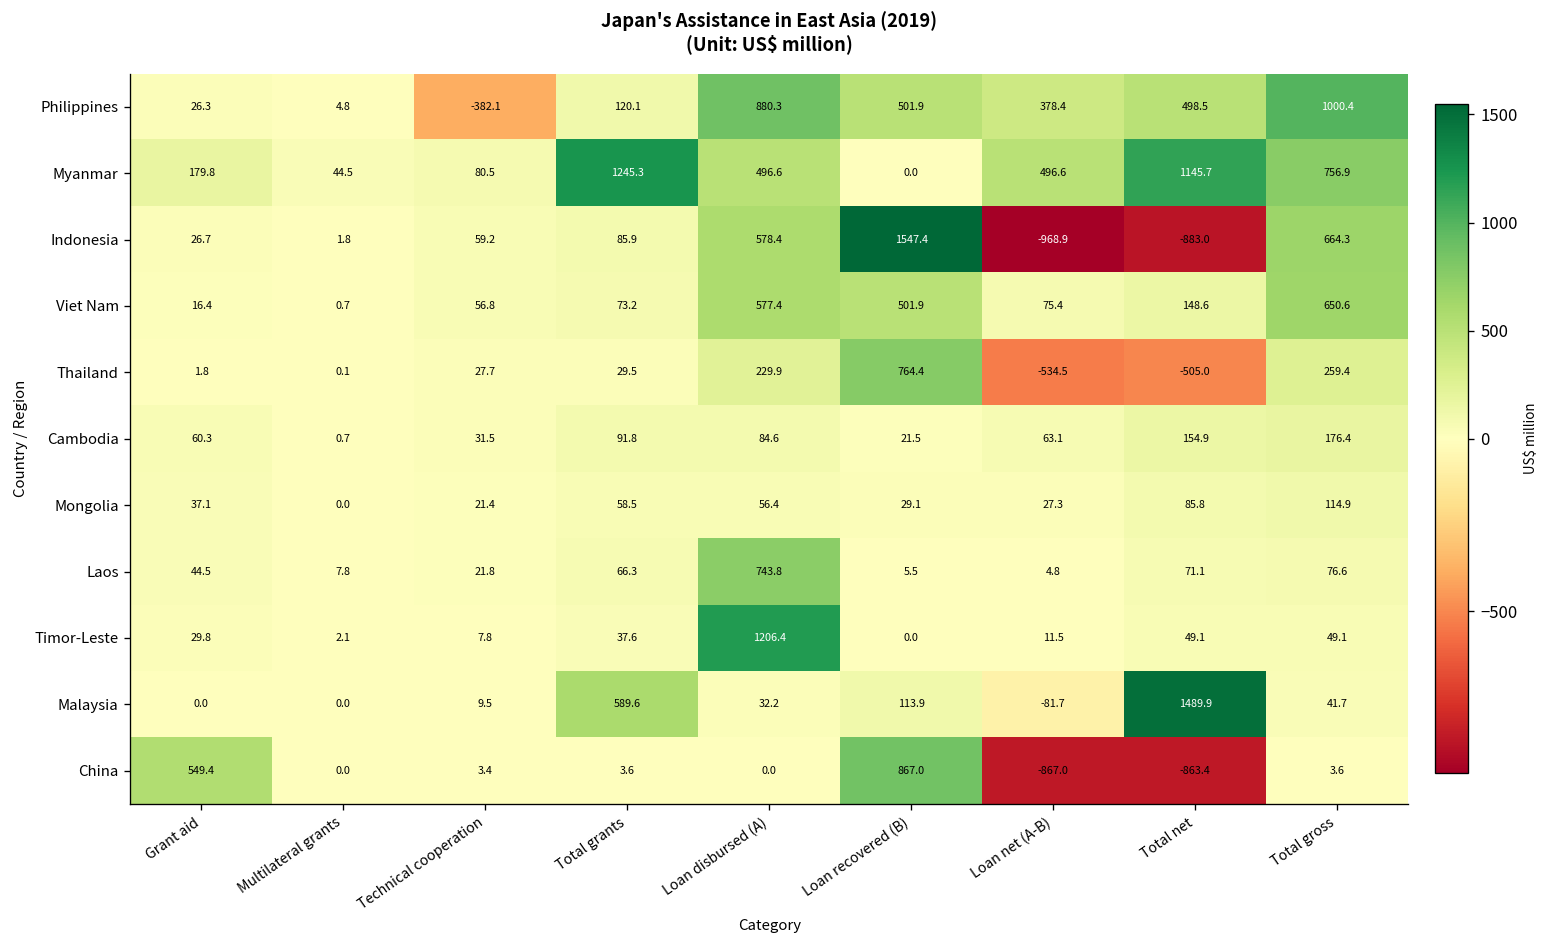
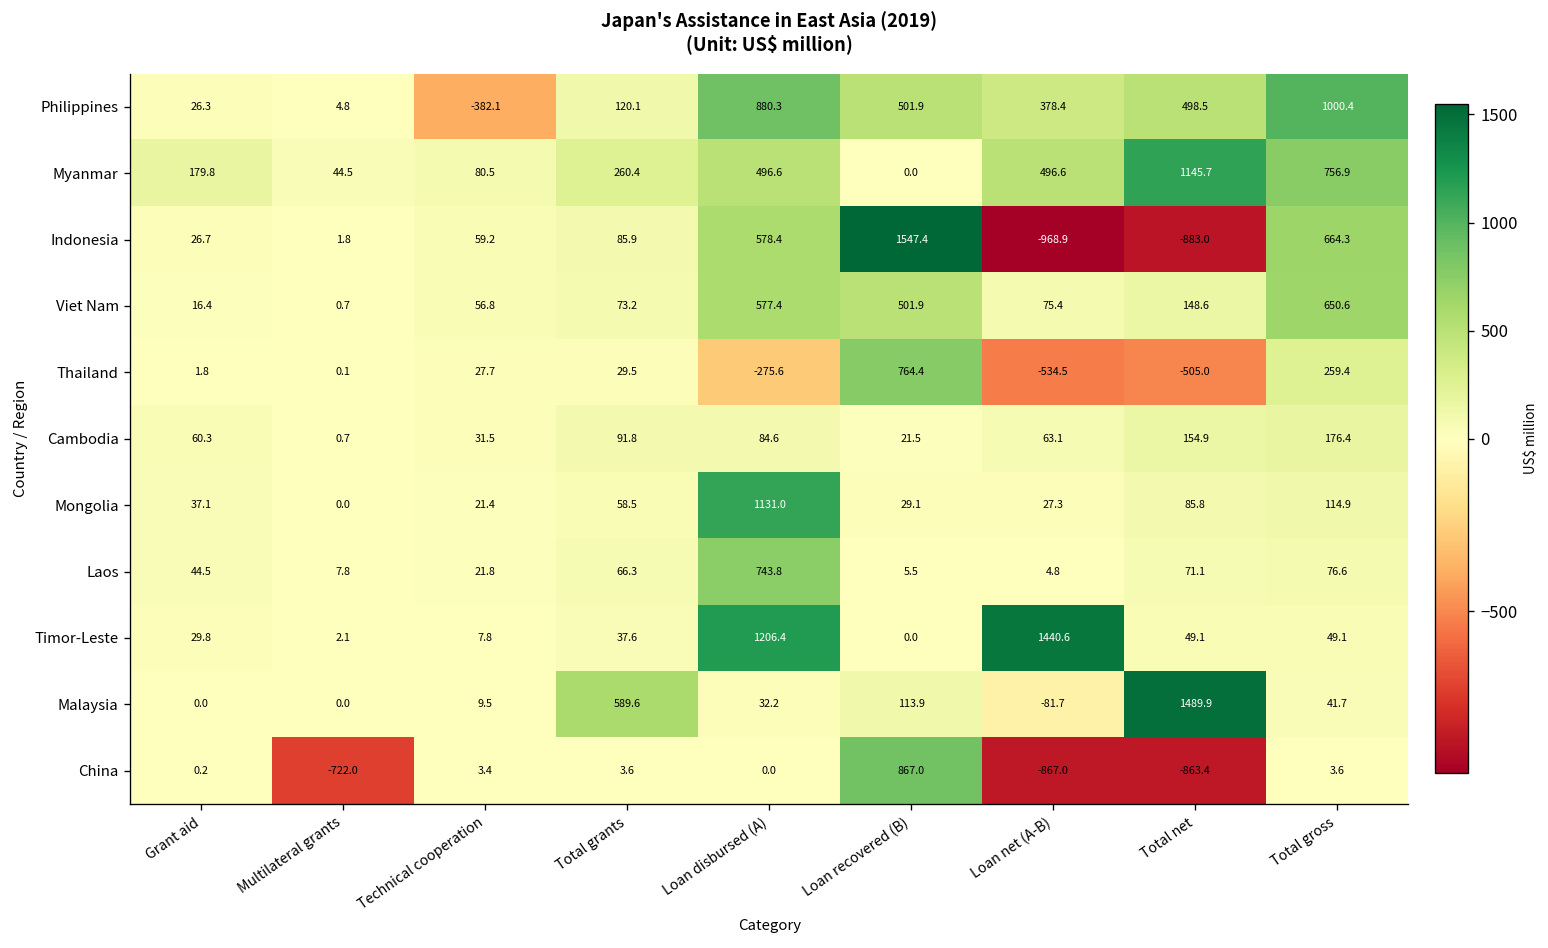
  {
    "Philippines": {
      "Grant aid": 26.3,
      "Multilateral grants": 4.8,
      "Technical cooperation": -382.1,
      "Total grants": 120.1,
      "Loan disbursed (A)": 880.3,
      "Loan recovered (B)": 501.9,
      "Loan net (A-B)": 378.4,
      "Total net": 498.5,
      "Total gross": 1000.4
    },
    "Myanmar": {
      "Grant aid": 179.8,
      "Multilateral grants": 44.5,
      "Technical cooperation": 80.5,
-     "Total grants": 1245.3,
+     "Total grants": 260.4,
      "Loan disbursed (A)": 496.6,
      "Loan recovered (B)": 0.0,
      "Loan net (A-B)": 496.6,
      "Total net": 1145.7,
      "Total gross": 756.9
    },
    "Indonesia": {
      "Grant aid": 26.7,
      "Multilateral grants": 1.8,
      "Technical cooperation": 59.2,
      "Total grants": 85.9,
      "Loan disbursed (A)": 578.4,
      "Loan recovered (B)": 1547.4,
      "Loan net (A-B)": -968.9,
      "Total net": -883.0,
      "Total gross": 664.3
    },
    "Viet Nam": {
      "Grant aid": 16.4,
      "Multilateral grants": 0.7,
      "Technical cooperation": 56.8,
      "Total grants": 73.2,
      "Loan disbursed (A)": 577.4,
      "Loan recovered (B)": 501.9,
      "Loan net (A-B)": 75.4,
      "Total net": 148.6,
      "Total gross": 650.6
    },
    "Thailand": {
      "Grant aid": 1.8,
      "Multilateral grants": 0.1,
      "Technical cooperation": 27.7,
      "Total grants": 29.5,
-     "Loan disbursed (A)": 229.9,
+     "Loan disbursed (A)": -275.6,
      "Loan recovered (B)": 764.4,
      "Loan net (A-B)": -534.5,
      "Total net": -505.0,
      "Total gross": 259.4
    },
    "Cambodia": {
      "Grant aid": 60.3,
      "Multilateral grants": 0.7,
      "Technical cooperation": 31.5,
      "Total grants": 91.8,
      "Loan disbursed (A)": 84.6,
      "Loan recovered (B)": 21.5,
      "Loan net (A-B)": 63.1,
      "Total net": 154.9,
      "Total gross": 176.4
    },
    "Mongolia": {
      "Grant aid": 37.1,
      "Multilateral grants": 0.0,
      "Technical cooperation": 21.4,
      "Total grants": 58.5,
-     "Loan disbursed (A)": 56.4,
+     "Loan disbursed (A)": 1131.0,
      "Loan recovered (B)": 29.1,
      "Loan net (A-B)": 27.3,
      "Total net": 85.8,
      "Total gross": 114.9
    },
    "Laos": {
      "Grant aid": 44.5,
      "Multilateral grants": 7.8,
      "Technical cooperation": 21.8,
      "Total grants": 66.3,
      "Loan disbursed (A)": 743.8,
      "Loan recovered (B)": 5.5,
      "Loan net (A-B)": 4.8,
      "Total net": 71.1,
      "Total gross": 76.6
    },
    "Timor-Leste": {
      "Grant aid": 29.8,
      "Multilateral grants": 2.1,
      "Technical cooperation": 7.8,
      "Total grants": 37.6,
      "Loan disbursed (A)": 1206.4,
      "Loan recovered (B)": 0.0,
-     "Loan net (A-B)": 11.5,
+     "Loan net (A-B)": 1440.6,
      "Total net": 49.1,
      "Total gross": 49.1
    },
    "Malaysia": {
      "Grant aid": 0.0,
      "Multilateral grants": 0.0,
      "Technical cooperation": 9.5,
      "Total grants": 589.6,
      "Loan disbursed (A)": 32.2,
      "Loan recovered (B)": 113.9,
      "Loan net (A-B)": -81.7,
      "Total net": 1489.9,
      "Total gross": 41.7
    },
    "China": {
-     "Grant aid": 549.4,
-     "Multilateral grants": 0.0,
+     "Grant aid": 0.2,
+     "Multilateral grants": -722.0,
      "Technical cooperation": 3.4,
      "Total grants": 3.6,
      "Loan disbursed (A)": 0.0,
      "Loan recovered (B)": 867.0,
      "Loan net (A-B)": -867.0,
      "Total net": -863.4,
      "Total gross": 3.6
    }
  }
